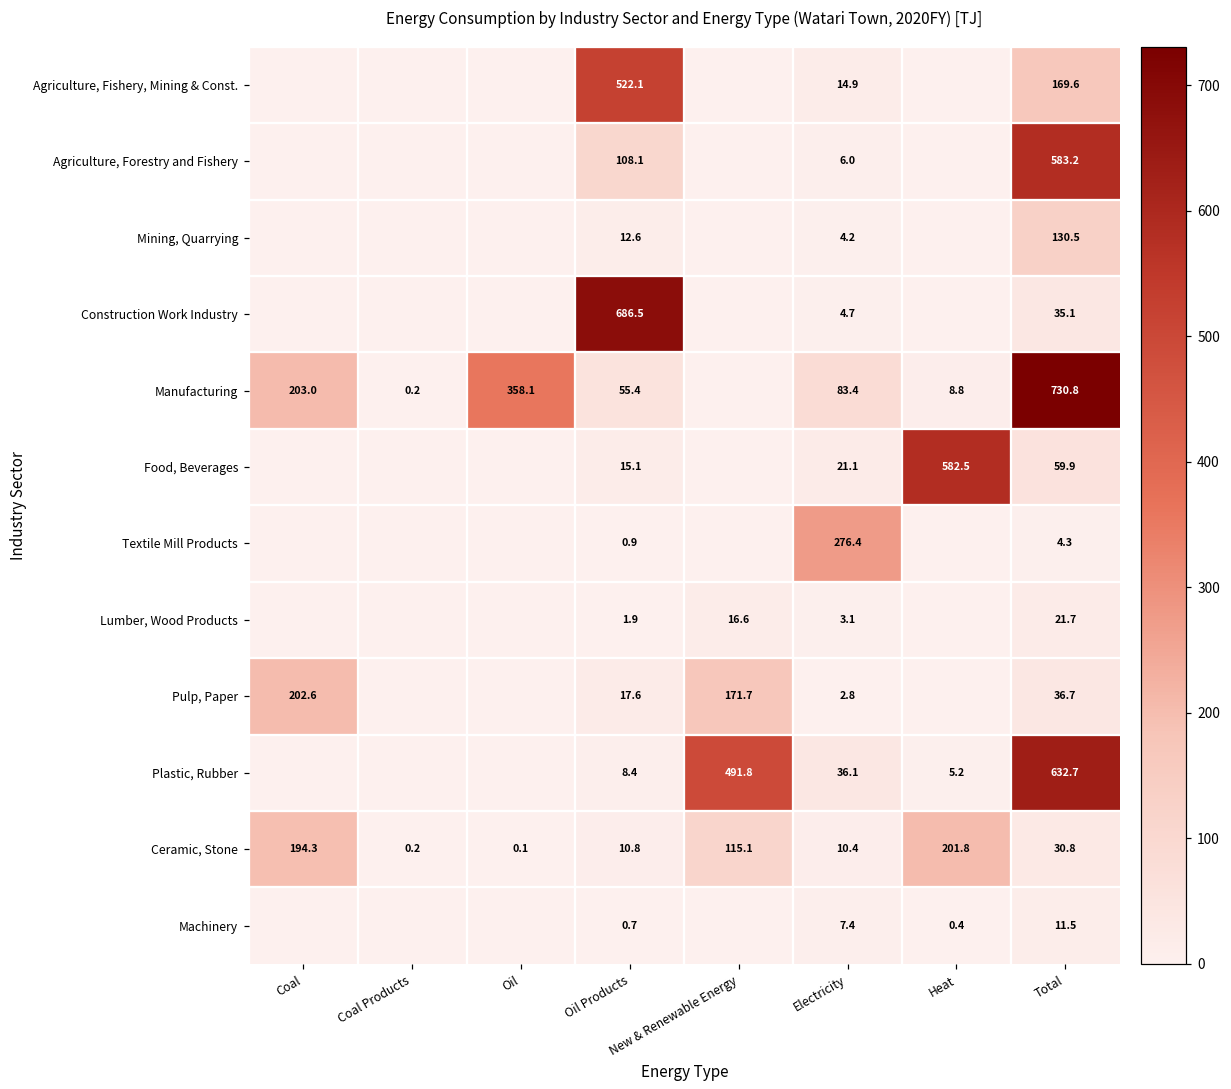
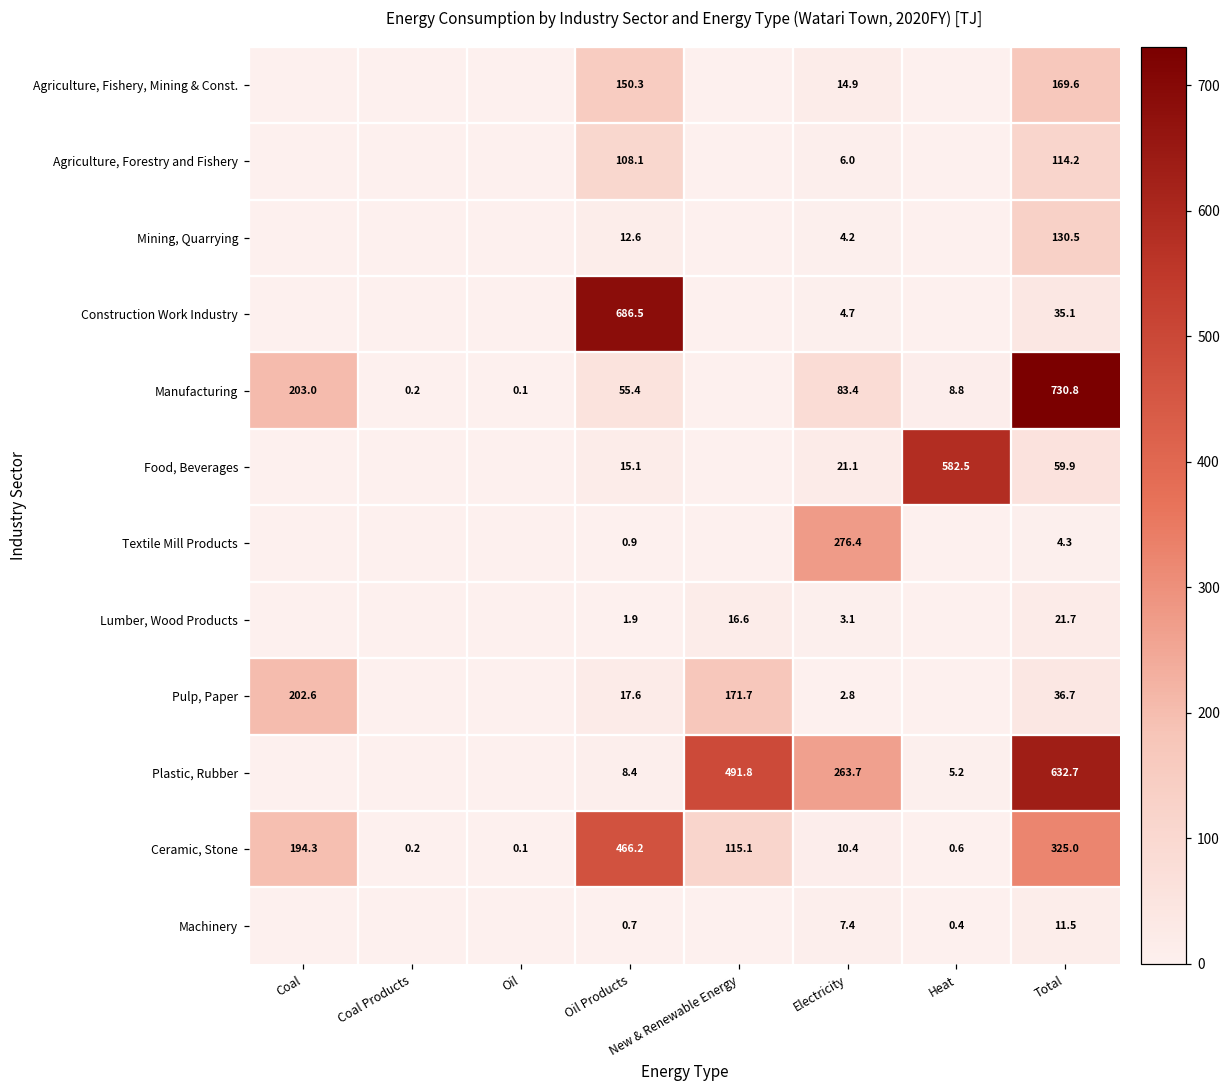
  {
    "Agriculture, Fishery, Mining & Const.": {
-     "Oil Products": 522.1,
+     "Oil Products": 150.3,
      "Electricity": 14.9,
      "Total": 169.6
    },
    "Agriculture, Forestry and Fishery": {
      "Oil Products": 108.1,
      "Electricity": 6.0,
-     "Total": 583.2
+     "Total": 114.2
    },
    "Mining, Quarrying": {
      "Oil Products": 12.6,
      "Electricity": 4.2,
      "Total": 130.5
    },
    "Construction Work Industry": {
      "Oil Products": 686.5,
      "Electricity": 4.7,
      "Total": 35.1
    },
    "Manufacturing": {
      "Coal": 203.0,
      "Coal Products": 0.2,
-     "Oil": 358.1,
+     "Oil": 0.1,
      "Oil Products": 55.4,
      "Electricity": 83.4,
      "Heat": 8.8,
      "Total": 730.8
    },
    "Food, Beverages": {
      "Oil Products": 15.1,
      "Electricity": 21.1,
      "Heat": 582.5,
      "Total": 59.9
    },
    "Textile Mill Products": {
      "Oil Products": 0.9,
      "Electricity": 276.4,
      "Total": 4.3
    },
    "Lumber, Wood Products": {
      "Oil Products": 1.9,
      "New & Renewable Energy": 16.6,
      "Electricity": 3.1,
      "Total": 21.7
    },
    "Pulp, Paper": {
      "Coal": 202.6,
      "Oil Products": 17.6,
      "New & Renewable Energy": 171.7,
      "Electricity": 2.8,
      "Total": 36.7
    },
    "Plastic, Rubber": {
      "Oil Products": 8.4,
      "New & Renewable Energy": 491.8,
-     "Electricity": 36.1,
+     "Electricity": 263.7,
      "Heat": 5.2,
      "Total": 632.7
    },
    "Ceramic, Stone": {
      "Coal": 194.3,
      "Coal Products": 0.2,
      "Oil": 0.1,
-     "Oil Products": 10.8,
+     "Oil Products": 466.2,
      "New & Renewable Energy": 115.1,
      "Electricity": 10.4,
-     "Heat": 201.8,
-     "Total": 30.8
+     "Heat": 0.6,
+     "Total": 325.0
    },
    "Machinery": {
      "Oil Products": 0.7,
      "Electricity": 7.4,
      "Heat": 0.4,
      "Total": 11.5
    }
  }
